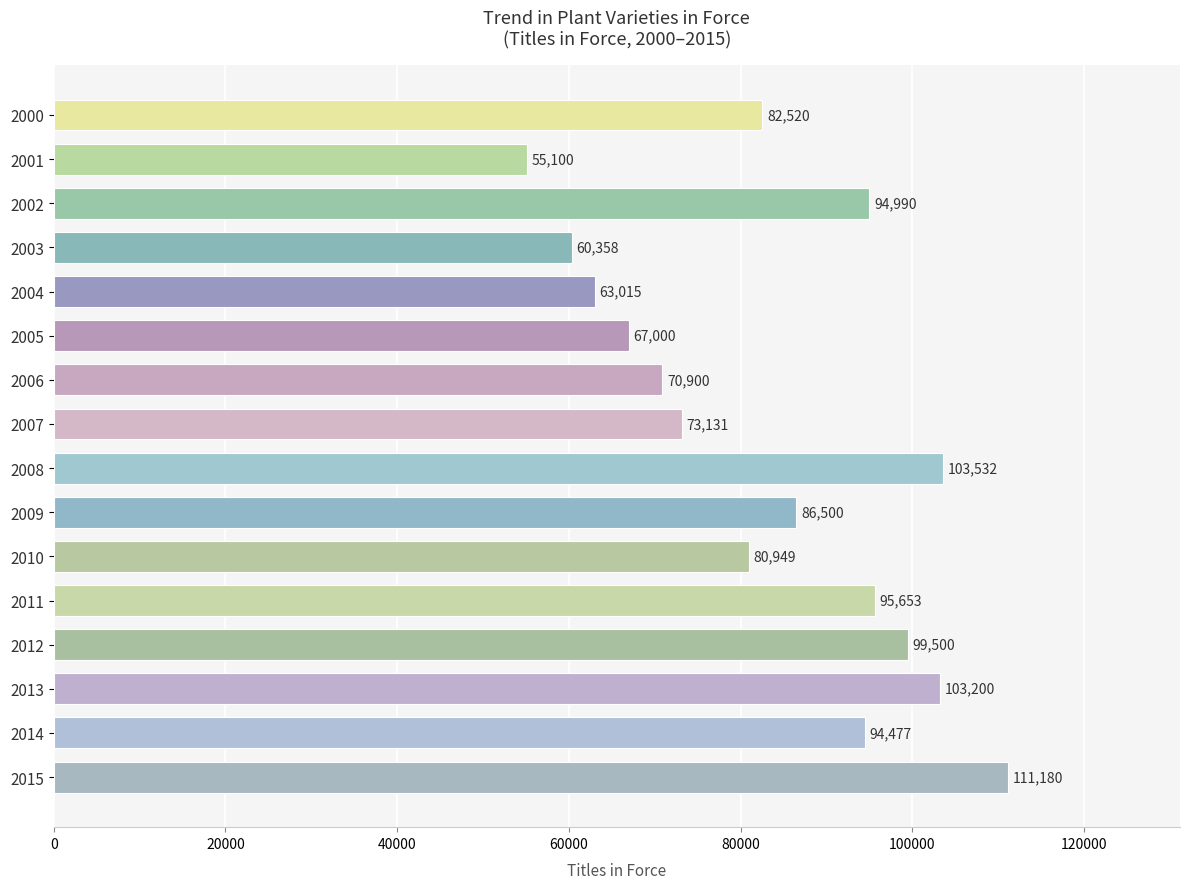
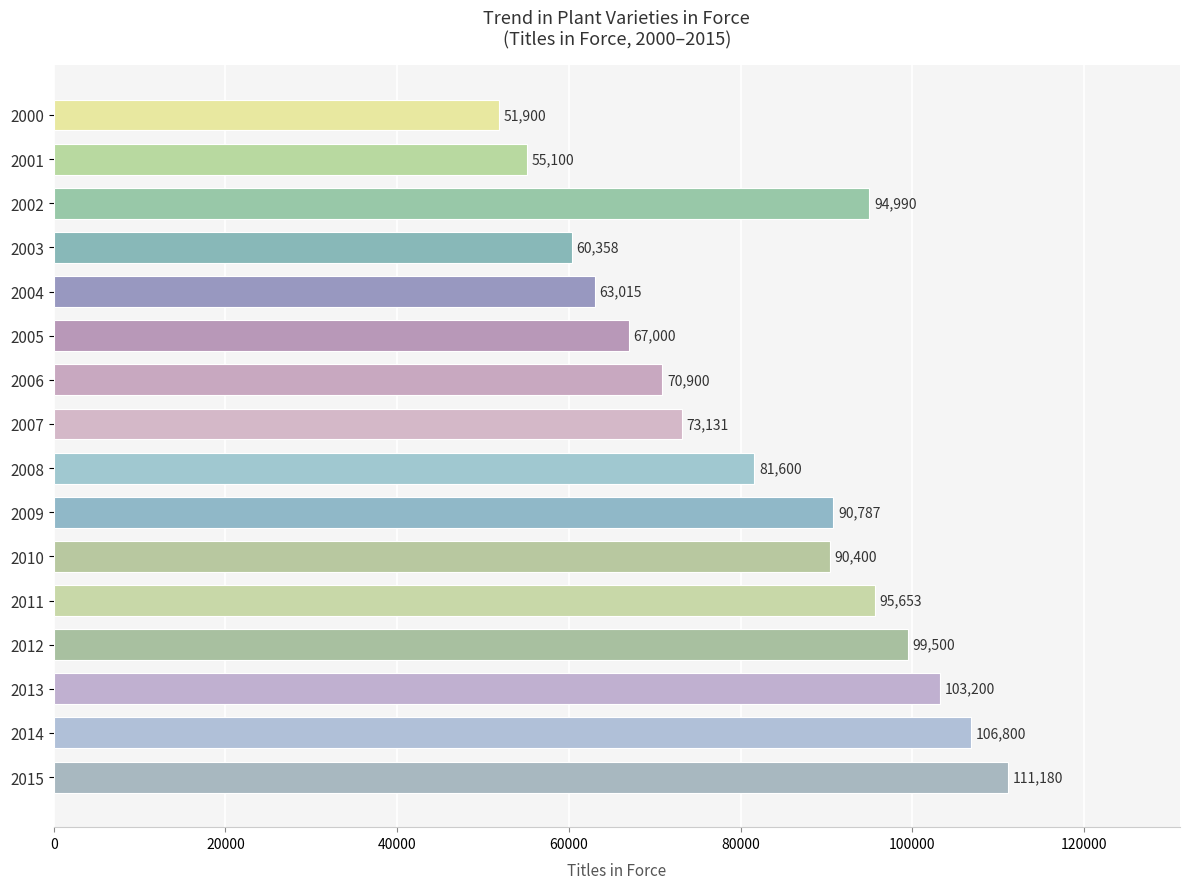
  {
-   "2000": "82,520",
+   "2000": "51,900",
    "2001": "55,100",
    "2002": "94,990",
    "2003": "60,358",
    "2004": "63,015",
    "2005": "67,000",
    "2006": "70,900",
    "2007": "73,131",
-   "2008": "103,532",
-   "2009": "86,500",
-   "2010": "80,949",
+   "2008": "81,600",
+   "2009": "90,787",
+   "2010": "90,400",
    "2011": "95,653",
    "2012": "99,500",
    "2013": "103,200",
-   "2014": "94,477",
+   "2014": "106,800",
    "2015": "111,180"
  }
